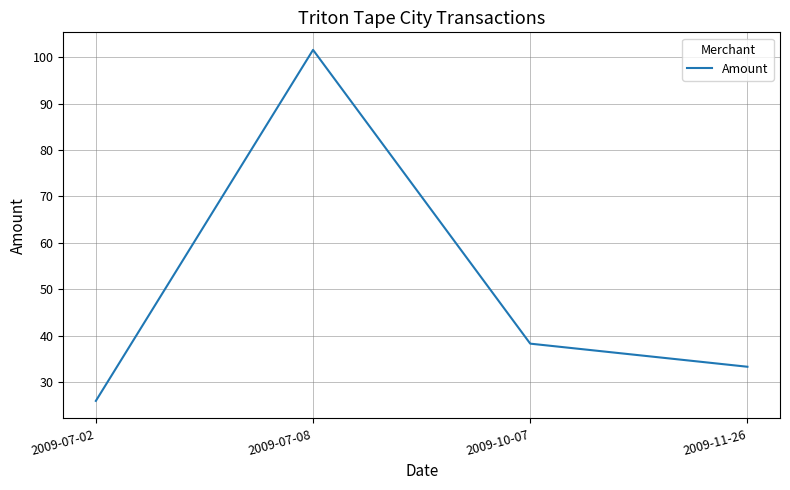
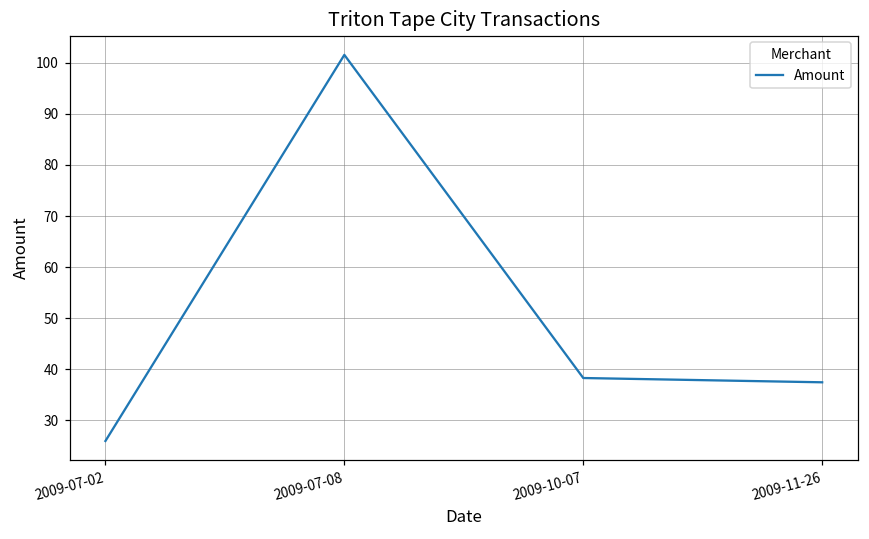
  {
    "2009-07-02": 26,
    "2009-07-08": 102,
    "2009-10-07": 38,
-   "2009-11-26": 33
+   "2009-11-26": 37
  }
